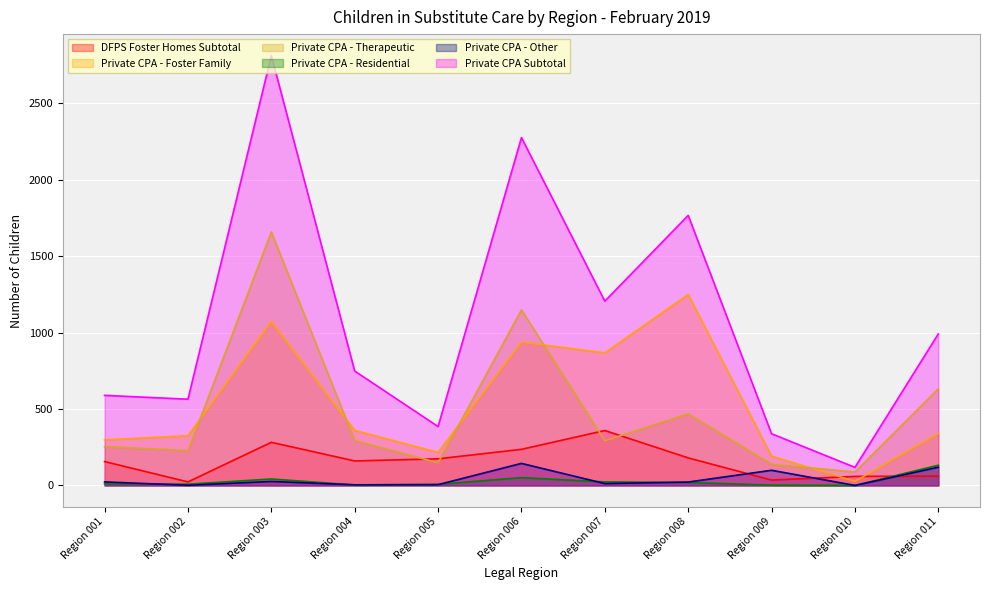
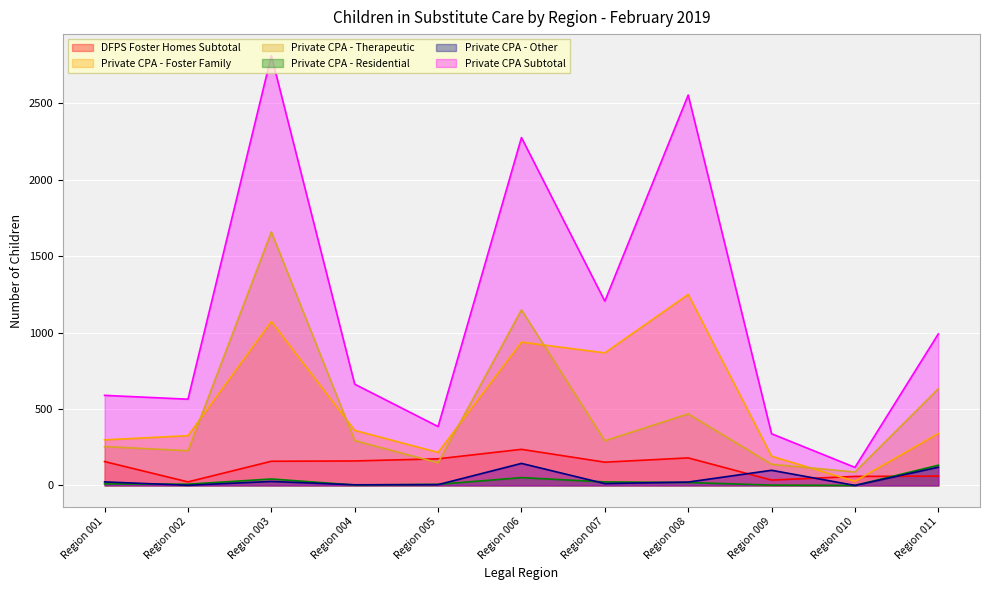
  {
    "DFPS Foster Homes Subtotal": {
      "Region 001": 160,
-     "Region 003": 280,
+     "Region 003": 160,
      "Region 004": 160,
      "Region 005": 170,
      "Region 006": 240,
-     "Region 007": 360,
+     "Region 007": 150,
      "Region 008": 180,
      "Region 009": 40,
      "Region 010": 60,
      "Region 011": 60
    },
    "Private CPA - Residential": {
      "Region 006": 50,
      "Region 009": 0
    },
    "Private CPA - Other": {
      "Region 006": 140,
      "Region 009": 100
    },
    "Private CPA Subtotal": {
      "Region 001": 590,
      "Region 002": 560,
-     "Region 004": 750,
+     "Region 004": 660,
      "Region 005": 390,
      "Region 006": 2280,
      "Region 007": 1210,
-     "Region 008": 1770,
+     "Region 008": 2550,
      "Region 009": 340,
      "Region 010": 120,
      "Region 011": 990
    }
  }
